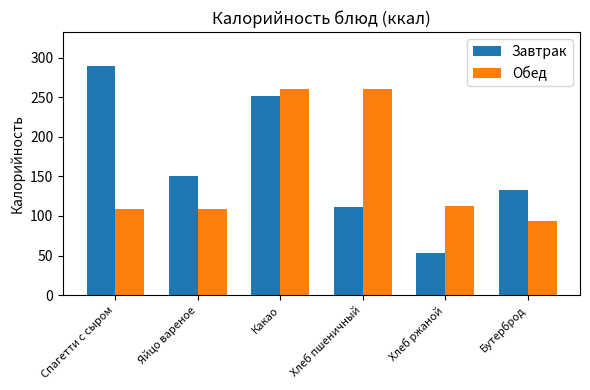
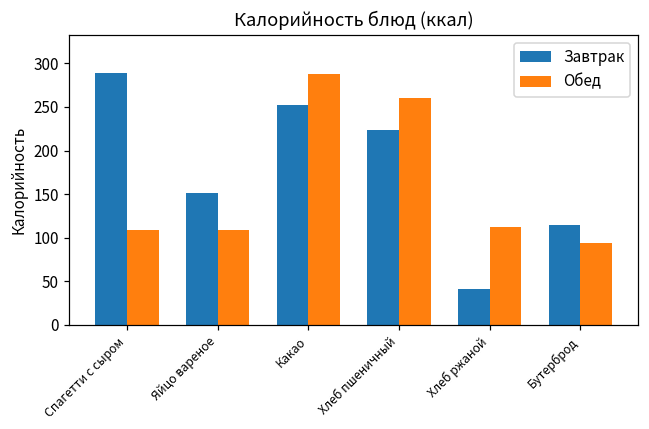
  {
    "Завтрак": {
      "Спагетти с сыром": 290,
      "Яйцо вареное": 150,
      "Какао": 250,
-     "Хлеб пшеничный": 110,
-     "Хлеб ржаной": 50,
-     "Бутерброд": 130
+     "Хлеб пшеничный": 220,
+     "Хлеб ржаной": 40,
+     "Бутерброд": 110
    },
    "Обед": {
      "Спагетти с сыром": 110,
      "Яйцо вареное": 110,
-     "Какао": 260,
+     "Какао": 290,
      "Хлеб пшеничный": 260,
      "Хлеб ржаной": 110,
      "Бутерброд": 90
    }
  }
